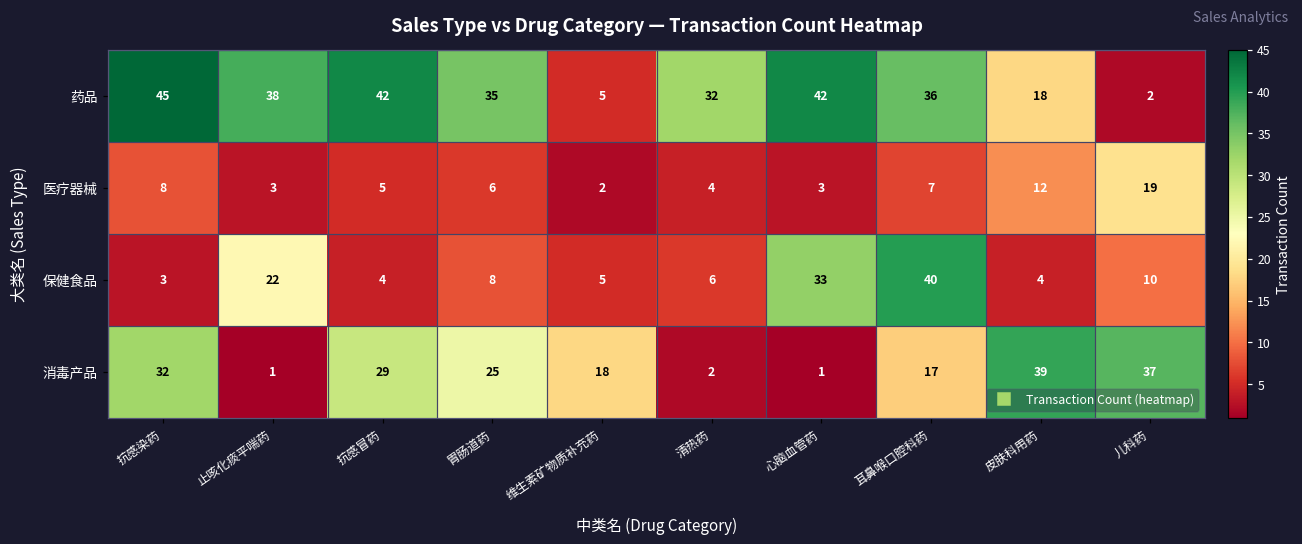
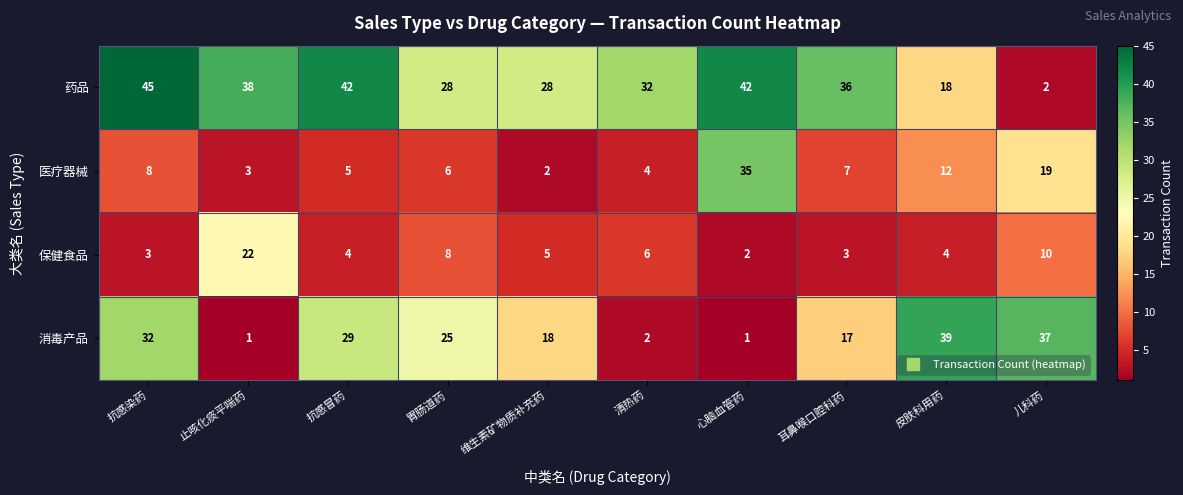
  {
    "药品": {
      "抗感染药": 45,
      "止咳化痰平喘药": 38,
      "抗感冒药": 42,
-     "胃肠道药": 35,
-     "维生素矿物质补充药": 5,
+     "胃肠道药": 28,
+     "维生素矿物质补充药": 28,
      "清热药": 32,
      "心脑血管药": 42,
      "耳鼻喉口腔科药": 36,
      "皮肤科用药": 18,
      "儿科药": 2
    },
    "医疗器械": {
      "抗感染药": 8,
      "止咳化痰平喘药": 3,
      "抗感冒药": 5,
      "胃肠道药": 6,
      "维生素矿物质补充药": 2,
      "清热药": 4,
-     "心脑血管药": 3,
+     "心脑血管药": 35,
      "耳鼻喉口腔科药": 7,
      "皮肤科用药": 12,
      "儿科药": 19
    },
    "保健食品": {
      "抗感染药": 3,
      "止咳化痰平喘药": 22,
      "抗感冒药": 4,
      "胃肠道药": 8,
      "维生素矿物质补充药": 5,
      "清热药": 6,
-     "心脑血管药": 33,
-     "耳鼻喉口腔科药": 40,
+     "心脑血管药": 2,
+     "耳鼻喉口腔科药": 3,
      "皮肤科用药": 4,
      "儿科药": 10
    },
    "消毒产品": {
      "抗感染药": 32,
      "止咳化痰平喘药": 1,
      "抗感冒药": 29,
      "胃肠道药": 25,
      "维生素矿物质补充药": 18,
      "清热药": 2,
      "心脑血管药": 1,
      "耳鼻喉口腔科药": 17,
      "皮肤科用药": 39,
      "儿科药": 37
    }
  }
